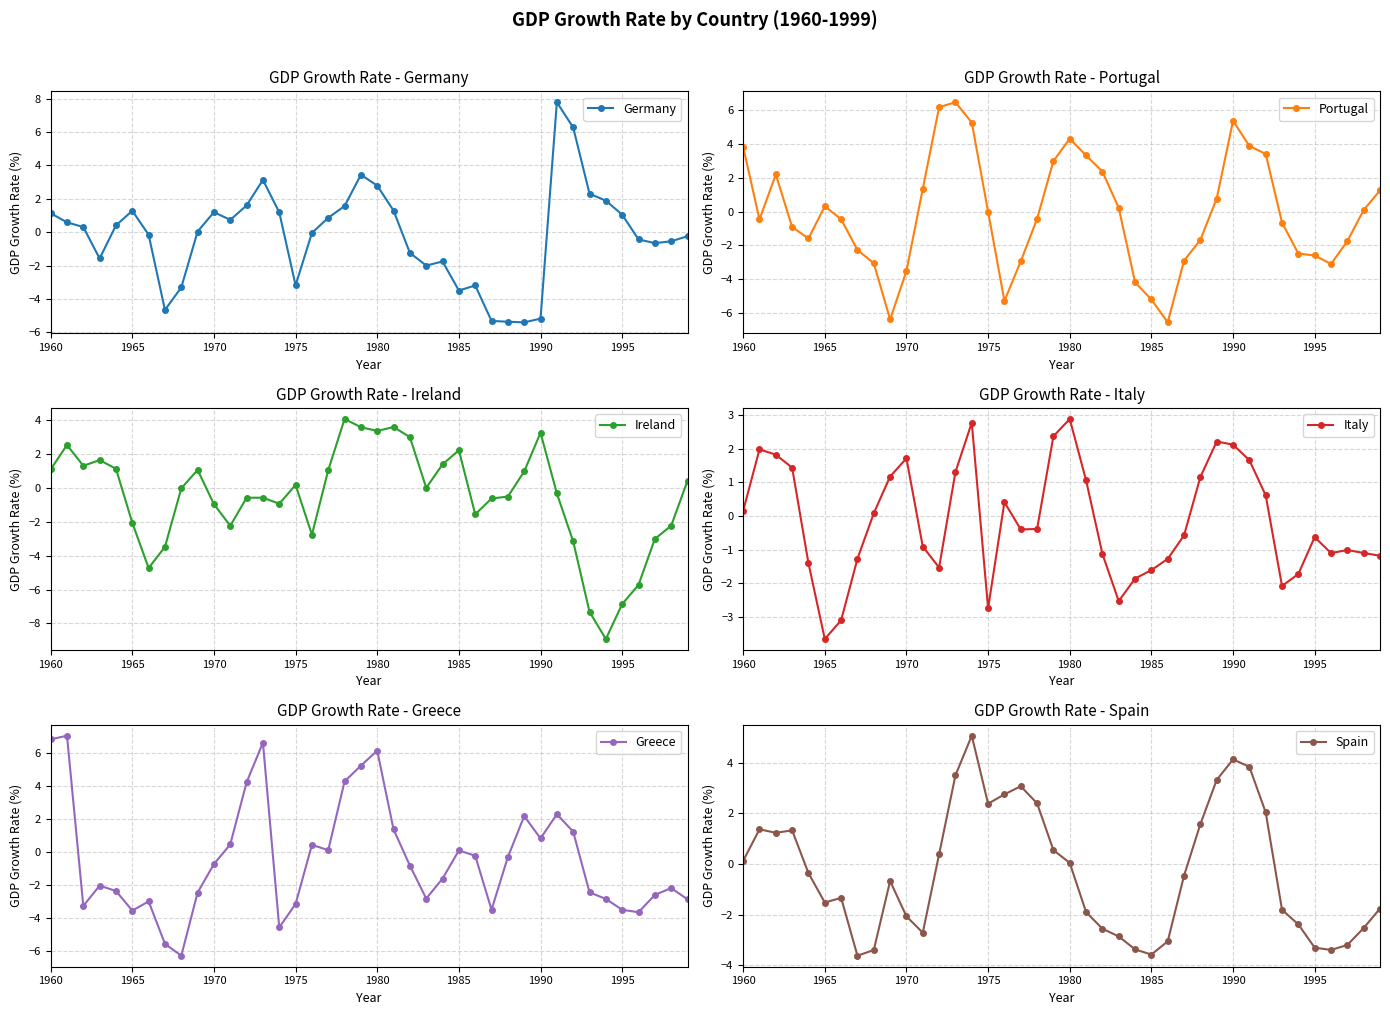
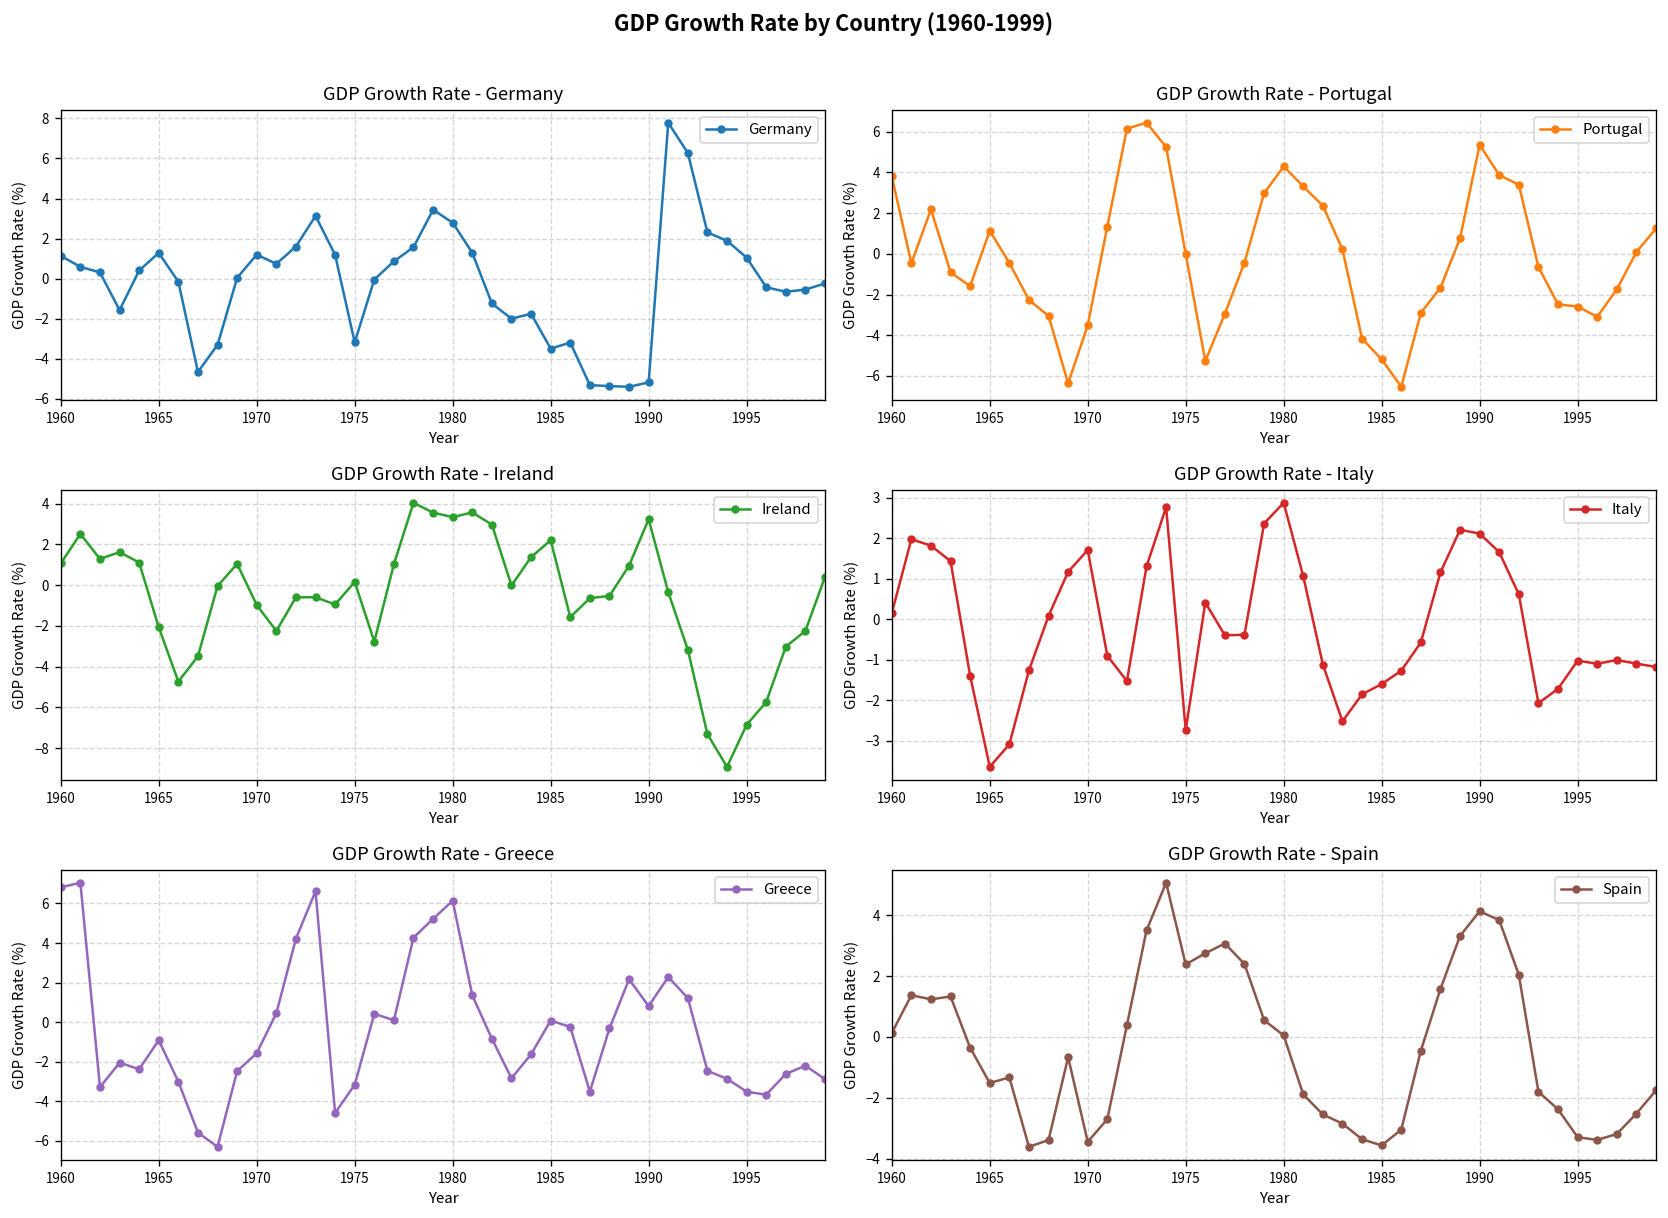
  {
    "GDP Growth Rate - Germany": {
      "1960": 1.1,
      "1965": 1.3,
      "1970": 1.2,
      "1975": -3.2,
      "1980": 2.8,
      "1985": -3.5,
      "1990": -5.2,
      "1995": 1.1
    },
    "GDP Growth Rate - Portugal": {
      "1960": 3.8,
-     "1965": 0.3,
+     "1965": 1.1,
      "1970": -3.5,
      "1975": 0.0,
      "1980": 4.3,
      "1985": -5.2,
      "1990": 5.4,
      "1995": -2.6
    },
    "GDP Growth Rate - Ireland": {
      "1960": 1.1,
      "1965": -2.1,
      "1970": -1.0,
      "1975": 0.2,
      "1980": 3.3,
      "1985": 2.2,
      "1990": 3.2,
      "1995": -6.9
    },
    "GDP Growth Rate - Italy": {
      "1960": 0.2,
      "1965": -3.6,
      "1970": 1.7,
      "1975": -2.7,
      "1980": 2.9,
      "1985": -1.6,
      "1990": 2.1,
-     "1995": -0.6
+     "1995": -1.0
    },
    "GDP Growth Rate - Greece": {
      "1960": 6.8,
-     "1965": -3.6,
-     "1970": -0.7,
+     "1965": -0.9,
+     "1970": -1.6,
      "1975": -3.2,
      "1980": 6.1,
      "1985": 0.1,
      "1990": 0.8,
      "1995": -3.5
    },
    "GDP Growth Rate - Spain": {
      "1960": 0.1,
      "1965": -1.5,
-     "1970": -2.1,
+     "1970": -3.5,
      "1975": 2.4,
      "1980": 0.0,
      "1985": -3.6,
      "1990": 4.1,
      "1995": -3.3
    }
  }
